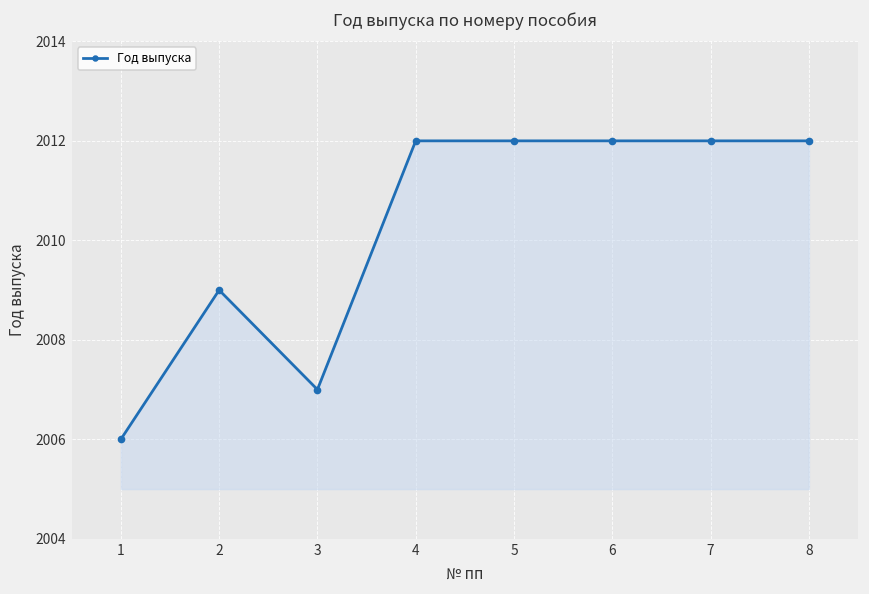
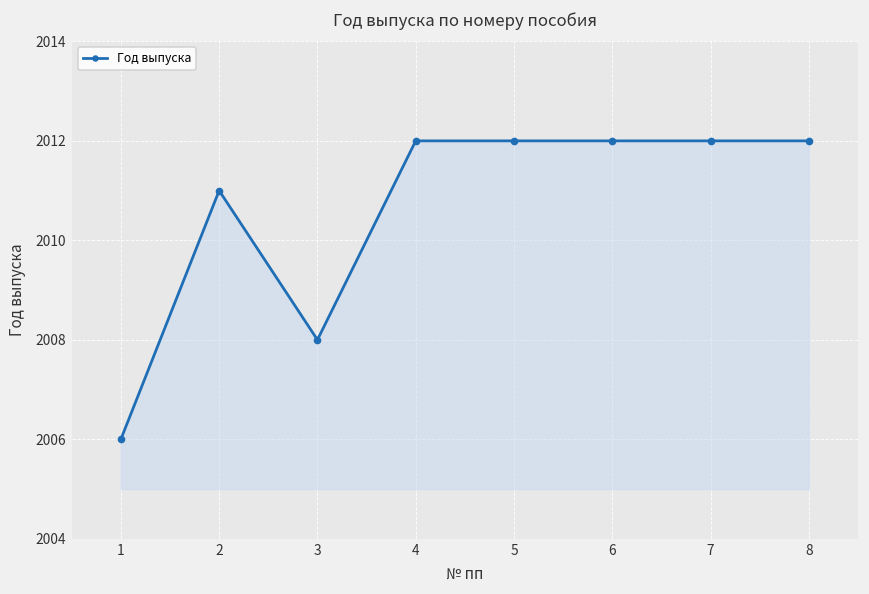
  {
    "1": 2006,
-   "2": 2009,
-   "3": 2007,
+   "2": 2011,
+   "3": 2008,
    "4": 2012,
    "5": 2012,
    "6": 2012,
    "7": 2012,
    "8": 2012
  }
